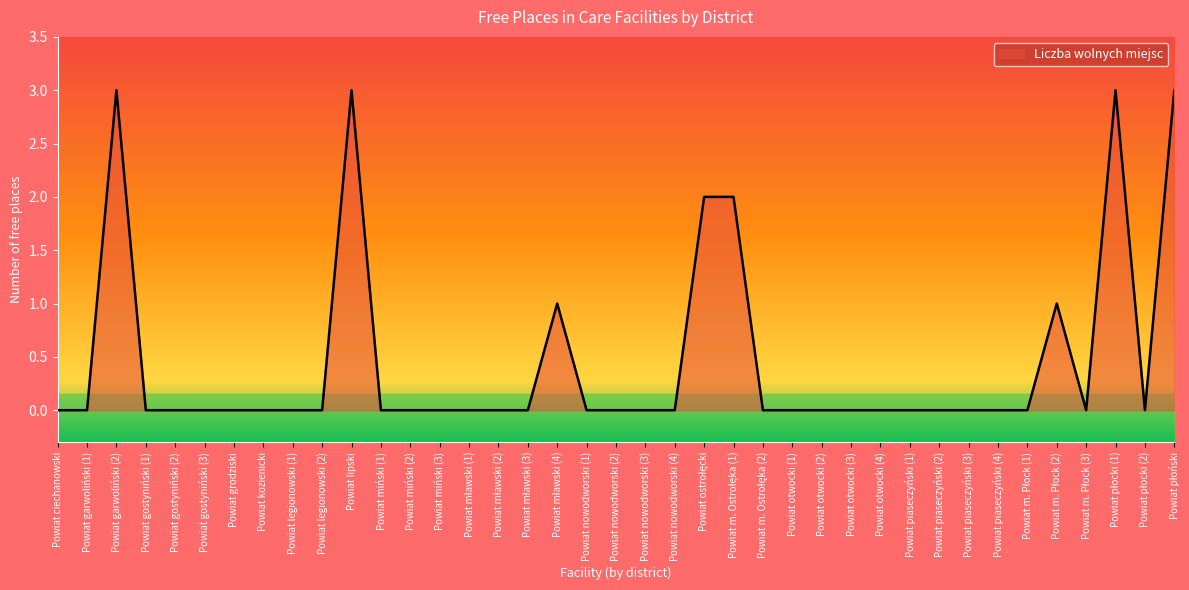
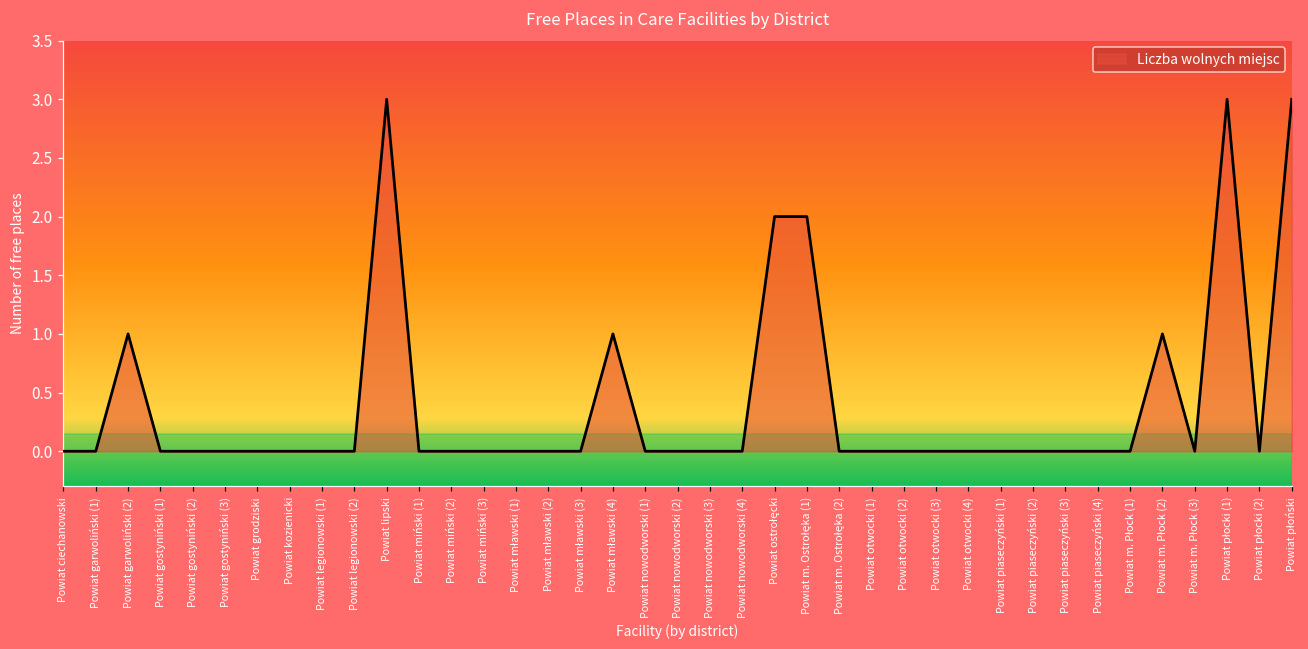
  {
    "Powiat ciechanowski": 0,
    "Powiat garwoliński (1)": 0,
-   "Powiat garwoliński (2)": 3,
+   "Powiat garwoliński (2)": 1,
    "Powiat gostyniński (1)": 0,
    "Powiat gostyniński (2)": 0,
    "Powiat gostyniński (3)": 0,
    "Powiat grodziski": 0,
    "Powiat kozienicki": 0,
    "Powiat legionowski (1)": 0,
    "Powiat legionowski (2)": 0,
    "Powiat lipski": 3,
    "Powiat miński (1)": 0,
    "Powiat miński (2)": 0,
    "Powiat miński (3)": 0,
    "Powiat mławski (1)": 0,
    "Powiat mławski (2)": 0,
    "Powiat mławski (3)": 0,
    "Powiat mławski (4)": 1,
    "Powiat nowodworski (1)": 0,
    "Powiat nowodworski (2)": 0,
    "Powiat nowodworski (3)": 0,
    "Powiat nowodworski (4)": 0,
    "Powiat ostrołęcki": 2,
    "Powiat m. Ostrołęka (1)": 2,
    "Powiat m. Ostrołęka (2)": 0,
    "Powiat otwocki (1)": 0,
    "Powiat otwocki (2)": 0,
    "Powiat otwocki (3)": 0,
    "Powiat otwocki (4)": 0,
    "Powiat piaseczyński (1)": 0,
    "Powiat piaseczyński (2)": 0,
    "Powiat piaseczyński (3)": 0,
    "Powiat piaseczyński (4)": 0,
    "Powiat m. Płock (1)": 0,
    "Powiat m. Płock (2)": 1,
    "Powiat m. Płock (3)": 0,
    "Powiat płocki (1)": 3,
    "Powiat płocki (2)": 0,
    "Powiat płoński": 3
  }
